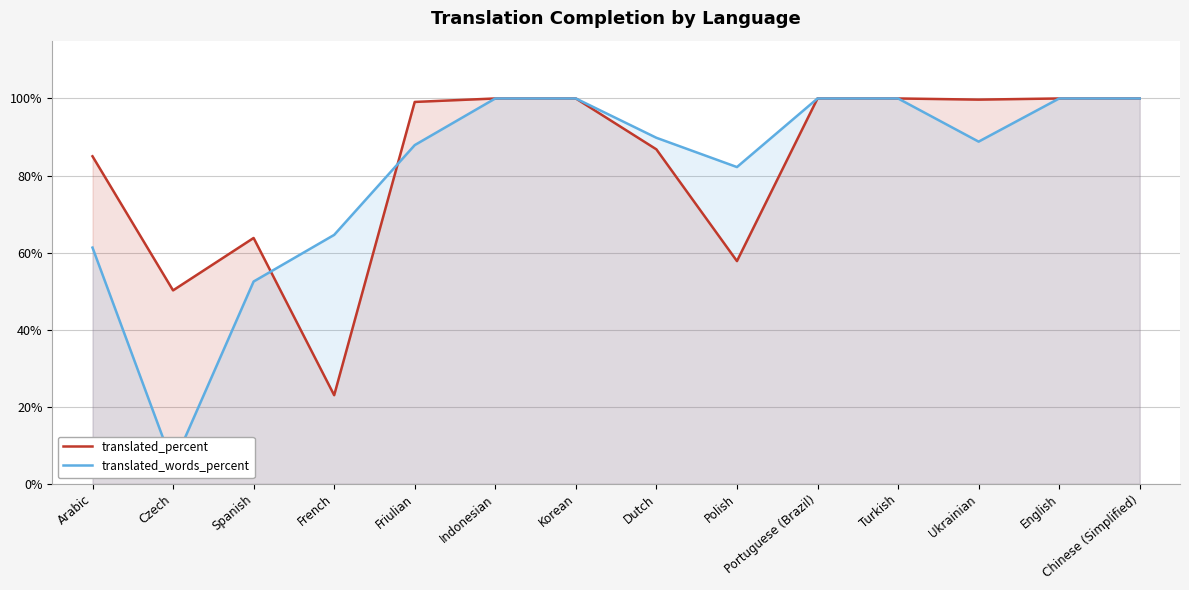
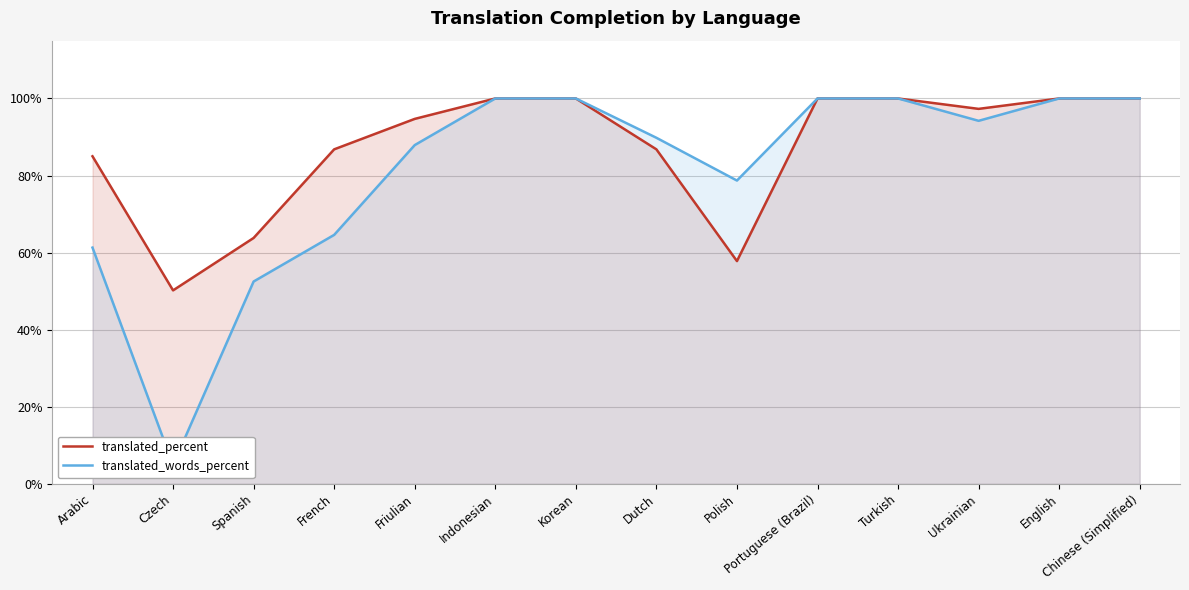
  {
    "translated_percent": {
      "Arabic": "85%",
      "Czech": "50%",
      "Spanish": "64%",
-     "French": "23%",
-     "Friulian": "99%",
+     "French": "87%",
+     "Friulian": "95%",
      "Dutch": "87%",
      "Polish": "58%",
-     "Ukrainian": "100%"
+     "Ukrainian": "97%"
    },
    "translated_words_percent": {
      "Arabic": "61%",
      "Spanish": "53%",
      "French": "65%",
      "Friulian": "88%",
      "Dutch": "90%",
-     "Polish": "82%",
-     "Ukrainian": "89%"
+     "Polish": "79%",
+     "Ukrainian": "94%"
    }
  }
